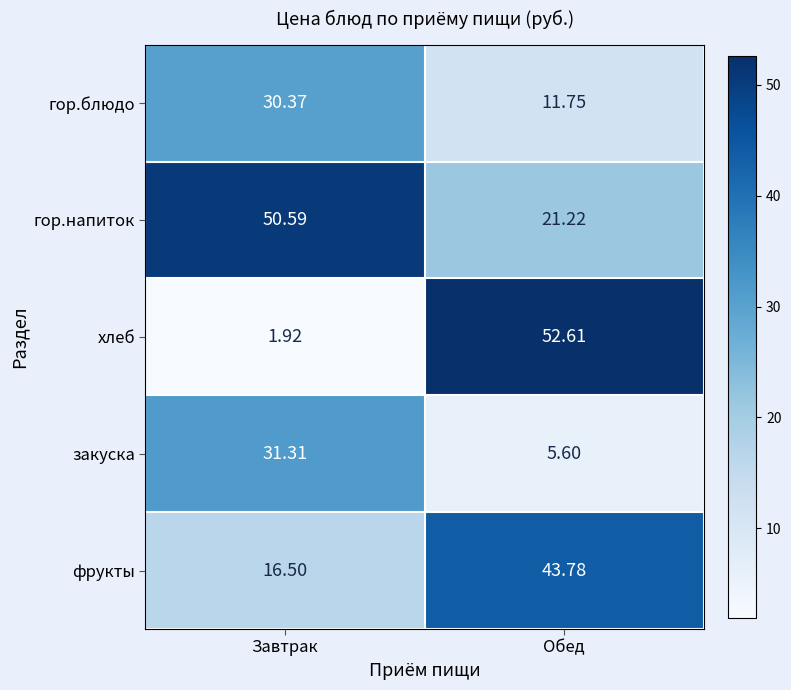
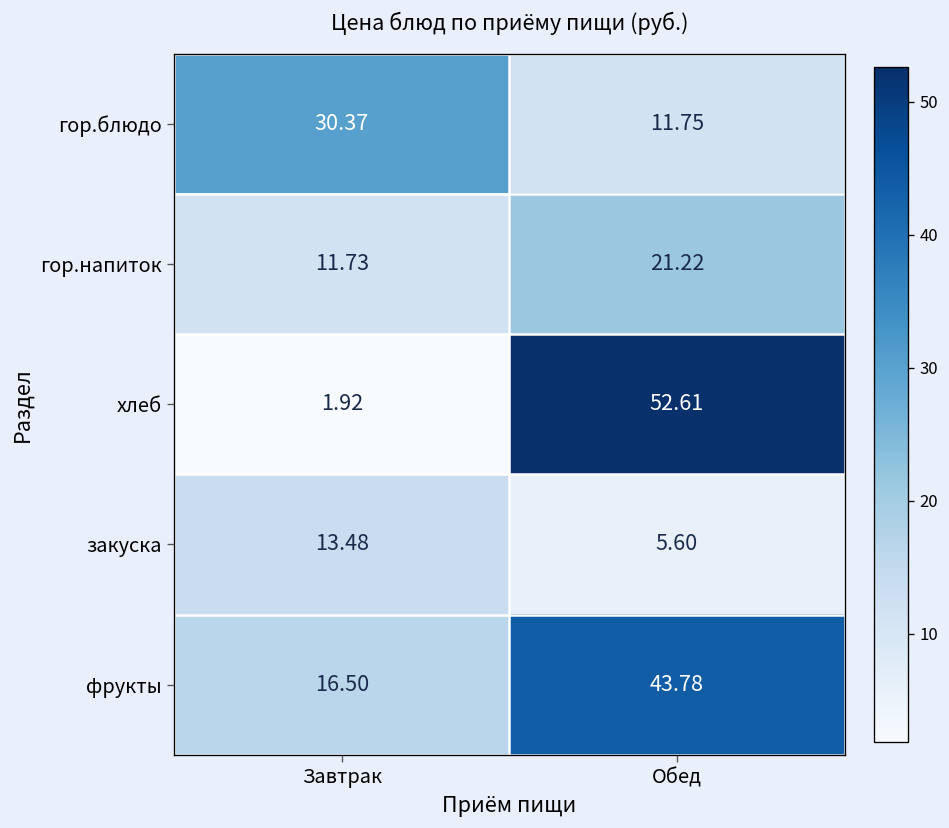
  {
    "гор.блюдо": {
      "Завтрак": 30.37,
      "Обед": 11.75
    },
    "гор.напиток": {
-     "Завтрак": 50.59,
+     "Завтрак": 11.73,
      "Обед": 21.22
    },
    "хлеб": {
      "Завтрак": 1.92,
      "Обед": 52.61
    },
    "закуска": {
-     "Завтрак": 31.31,
+     "Завтрак": 13.48,
      "Обед": 5.60
    },
    "фрукты": {
      "Завтрак": 16.50,
      "Обед": 43.78
    }
  }
